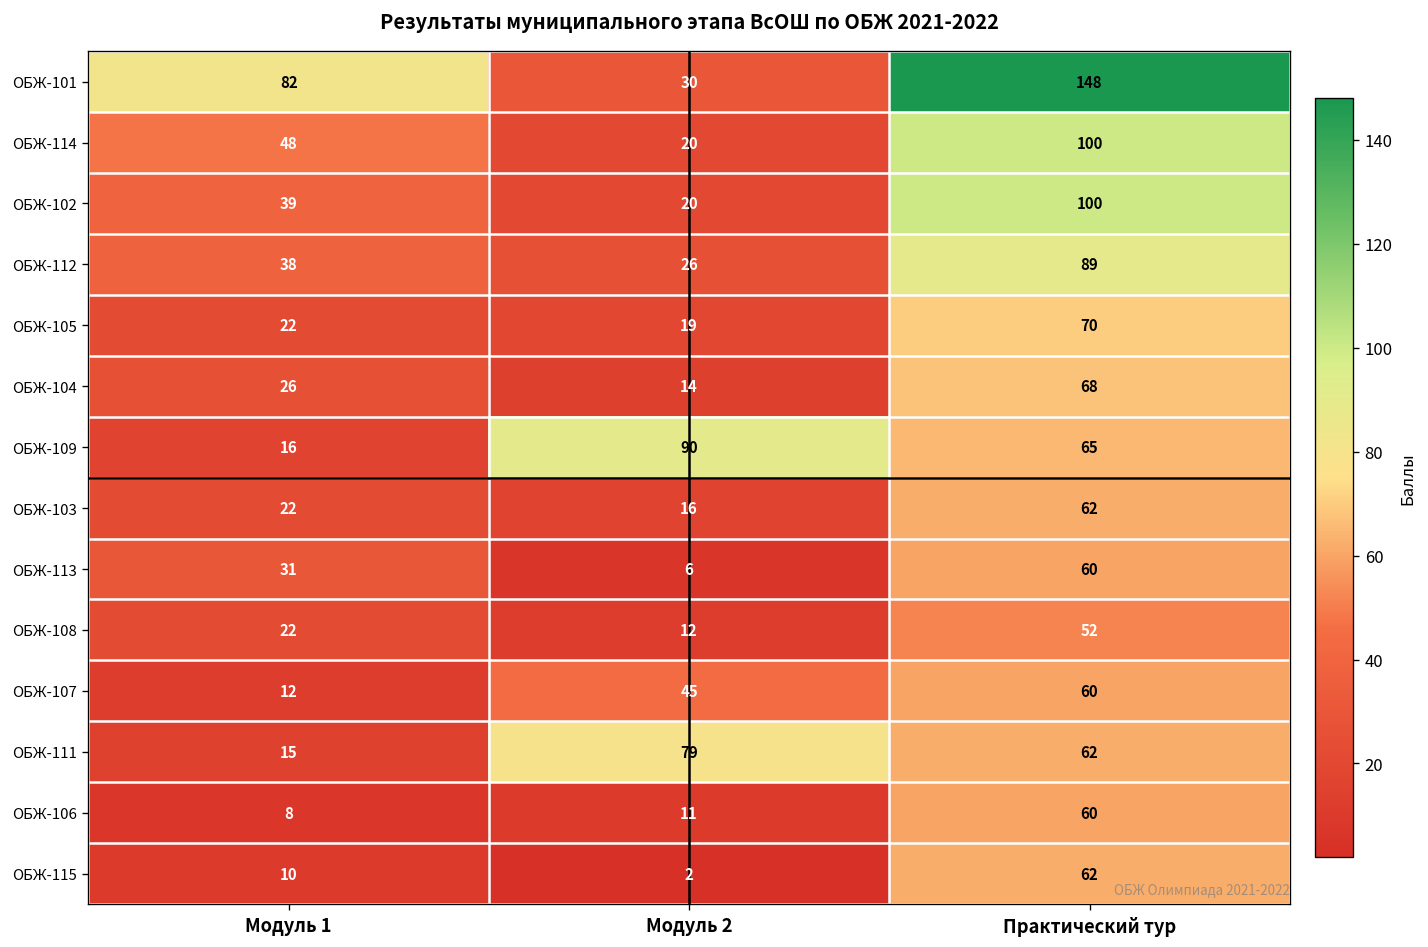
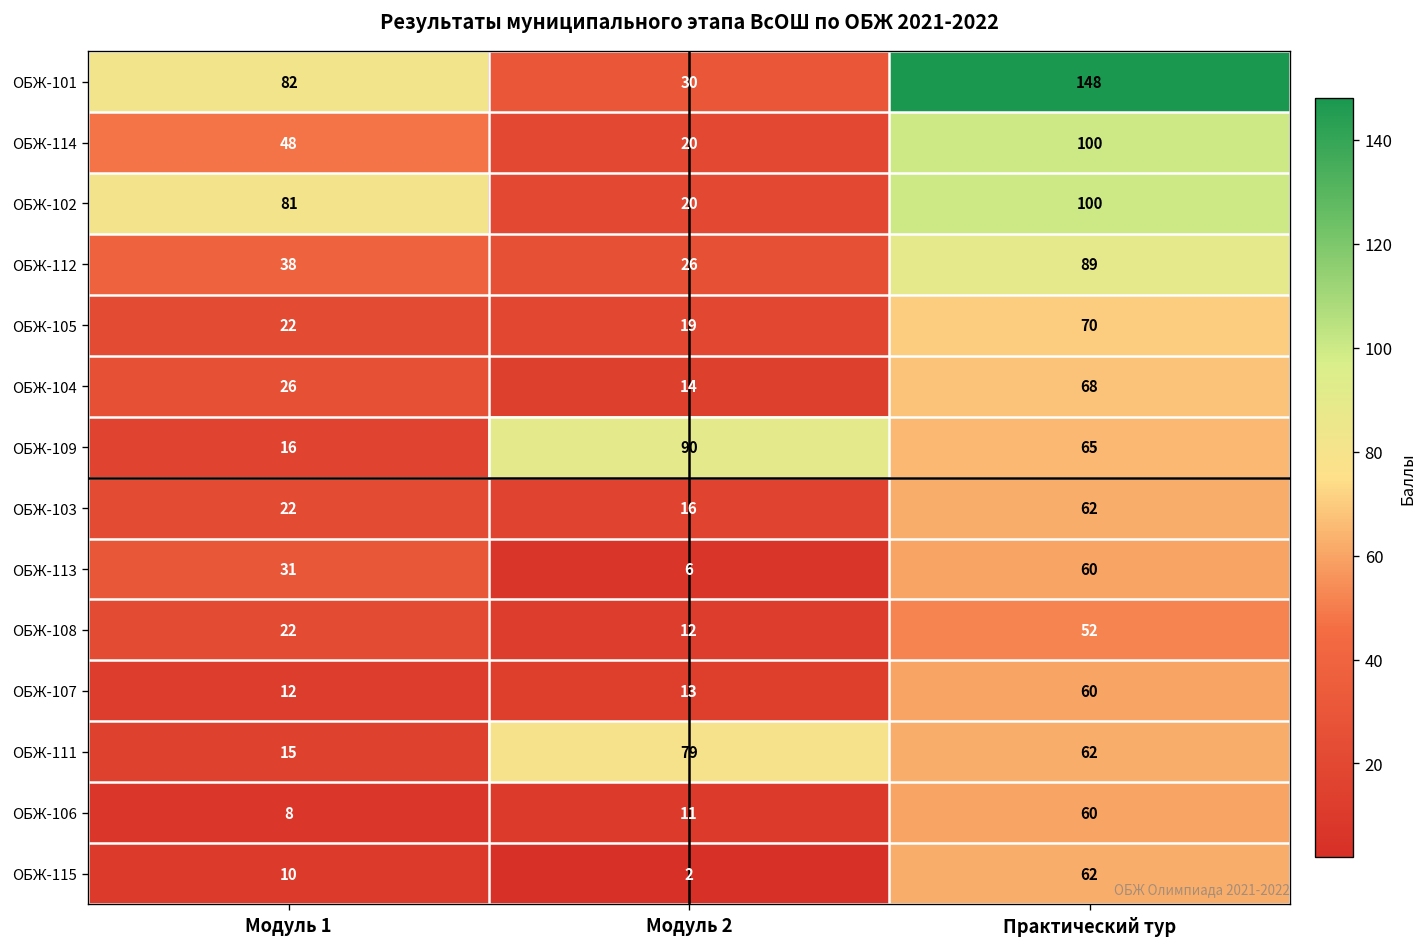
  {
    "ОБЖ-101": {
      "Модуль 1": 82,
      "Модуль 2": 30,
      "Практический тур": 148
    },
    "ОБЖ-114": {
      "Модуль 1": 48,
      "Модуль 2": 20,
      "Практический тур": 100
    },
    "ОБЖ-102": {
-     "Модуль 1": 39,
+     "Модуль 1": 81,
      "Модуль 2": 20,
      "Практический тур": 100
    },
    "ОБЖ-112": {
      "Модуль 1": 38,
      "Модуль 2": 26,
      "Практический тур": 89
    },
    "ОБЖ-105": {
      "Модуль 1": 22,
      "Модуль 2": 19,
      "Практический тур": 70
    },
    "ОБЖ-104": {
      "Модуль 1": 26,
      "Модуль 2": 14,
      "Практический тур": 68
    },
    "ОБЖ-109": {
      "Модуль 1": 16,
      "Модуль 2": 90,
      "Практический тур": 65
    },
    "ОБЖ-103": {
      "Модуль 1": 22,
      "Модуль 2": 16,
      "Практический тур": 62
    },
    "ОБЖ-113": {
      "Модуль 1": 31,
      "Модуль 2": 6,
      "Практический тур": 60
    },
    "ОБЖ-108": {
      "Модуль 1": 22,
      "Модуль 2": 12,
      "Практический тур": 52
    },
    "ОБЖ-107": {
      "Модуль 1": 12,
-     "Модуль 2": 45,
+     "Модуль 2": 13,
      "Практический тур": 60
    },
    "ОБЖ-111": {
      "Модуль 1": 15,
      "Модуль 2": 79,
      "Практический тур": 62
    },
    "ОБЖ-106": {
      "Модуль 1": 8,
      "Модуль 2": 11,
      "Практический тур": 60
    },
    "ОБЖ-115": {
      "Модуль 1": 10,
      "Модуль 2": 2
    }
  }
